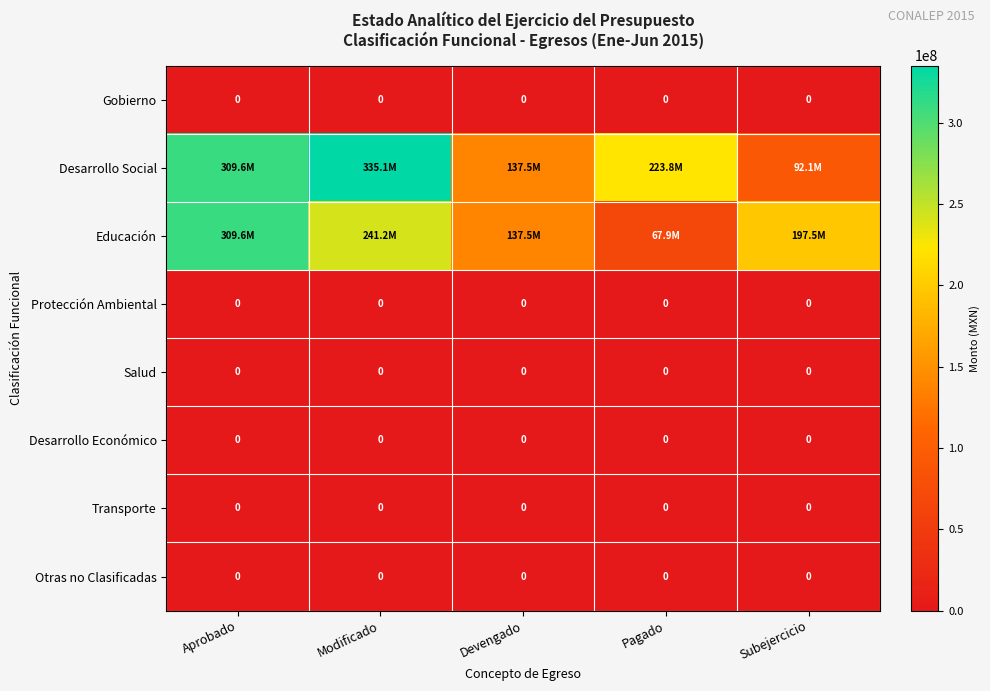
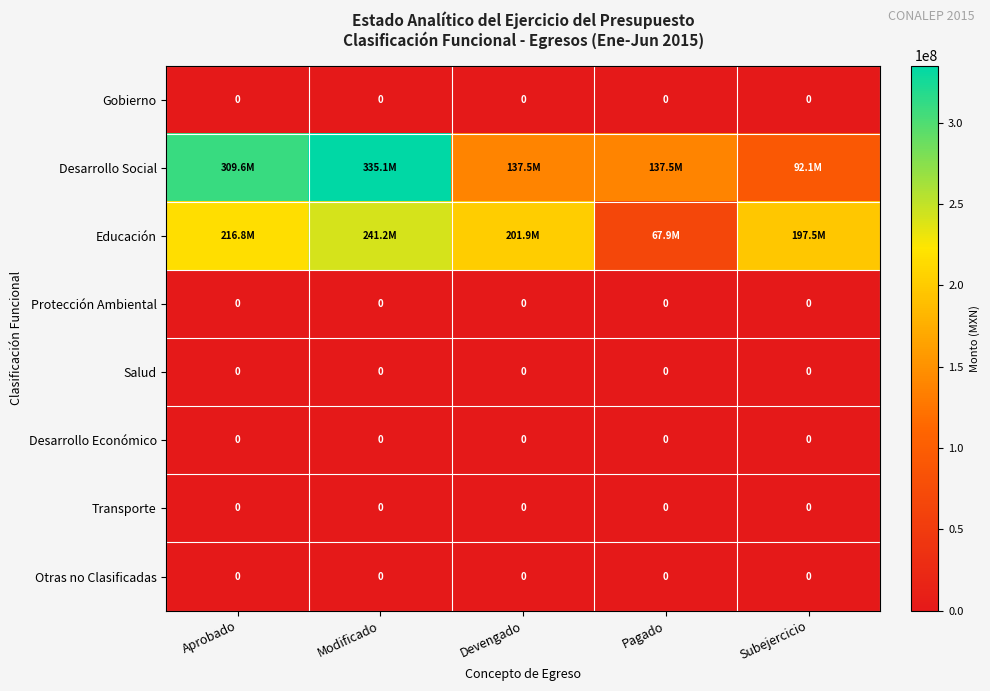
  {
    "Gobierno": {
      "Aprobado": "0",
      "Modificado": "0",
      "Devengado": "0",
      "Pagado": "0",
      "Subejercicio": "0"
    },
    "Desarrollo Social": {
      "Aprobado": "309.6M",
      "Modificado": "335.1M",
      "Devengado": "137.5M",
-     "Pagado": "223.8M",
+     "Pagado": "137.5M",
      "Subejercicio": "92.1M"
    },
    "Educación": {
-     "Aprobado": "309.6M",
+     "Aprobado": "216.8M",
      "Modificado": "241.2M",
-     "Devengado": "137.5M",
+     "Devengado": "201.9M",
      "Pagado": "67.9M",
      "Subejercicio": "197.5M"
    },
    "Protección Ambiental": {
      "Aprobado": "0",
      "Modificado": "0",
      "Devengado": "0",
      "Pagado": "0",
      "Subejercicio": "0"
    },
    "Salud": {
      "Aprobado": "0",
      "Modificado": "0",
      "Devengado": "0",
      "Pagado": "0",
      "Subejercicio": "0"
    },
    "Desarrollo Económico": {
      "Aprobado": "0",
      "Modificado": "0",
      "Devengado": "0",
      "Pagado": "0",
      "Subejercicio": "0"
    },
    "Transporte": {
      "Aprobado": "0",
      "Modificado": "0",
      "Devengado": "0",
      "Pagado": "0",
      "Subejercicio": "0"
    },
    "Otras no Clasificadas": {
      "Aprobado": "0",
      "Modificado": "0",
      "Devengado": "0",
      "Pagado": "0",
      "Subejercicio": "0"
    }
  }
